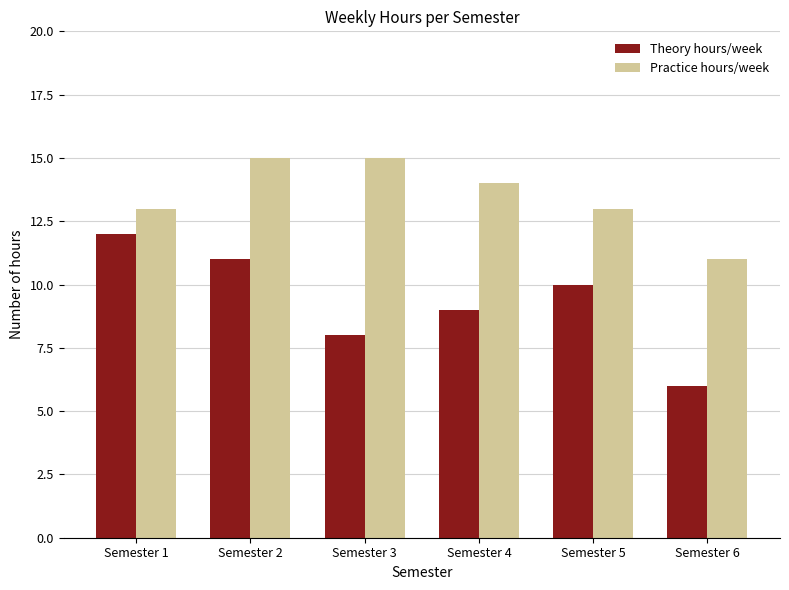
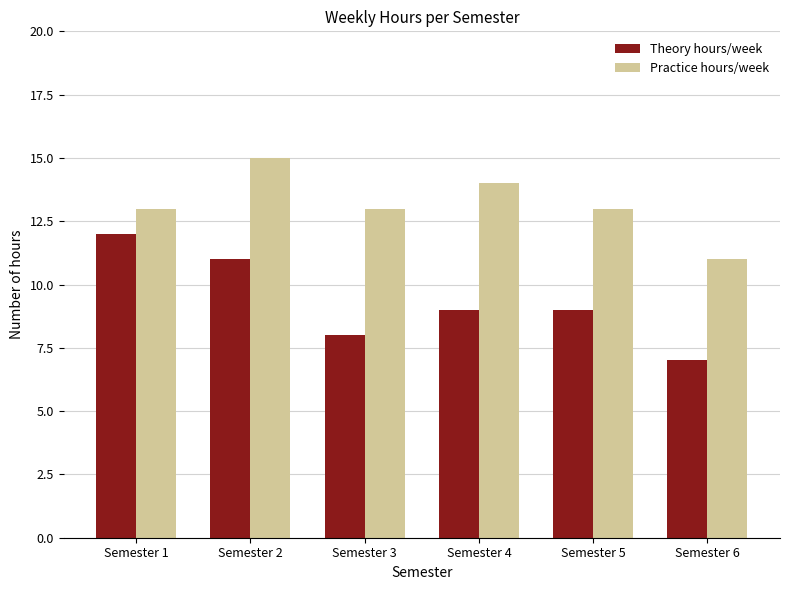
  {
    "Theory hours/week": {
      "Semester 1": 12,
      "Semester 2": 11,
      "Semester 3": 8,
      "Semester 4": 9,
-     "Semester 5": 10,
-     "Semester 6": 6
+     "Semester 5": 9,
+     "Semester 6": 7
    },
    "Practice hours/week": {
      "Semester 1": 13,
      "Semester 2": 15,
-     "Semester 3": 15,
+     "Semester 3": 13,
      "Semester 4": 14,
      "Semester 5": 13,
      "Semester 6": 11
    }
  }
